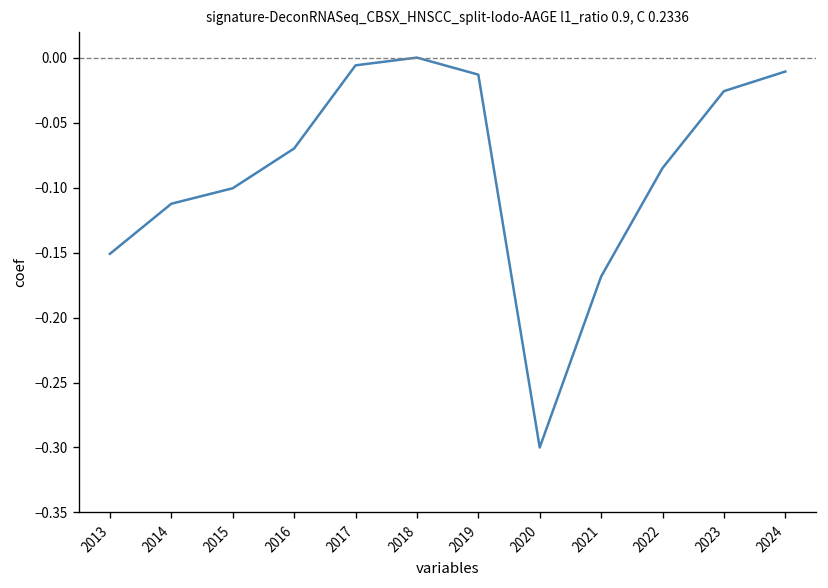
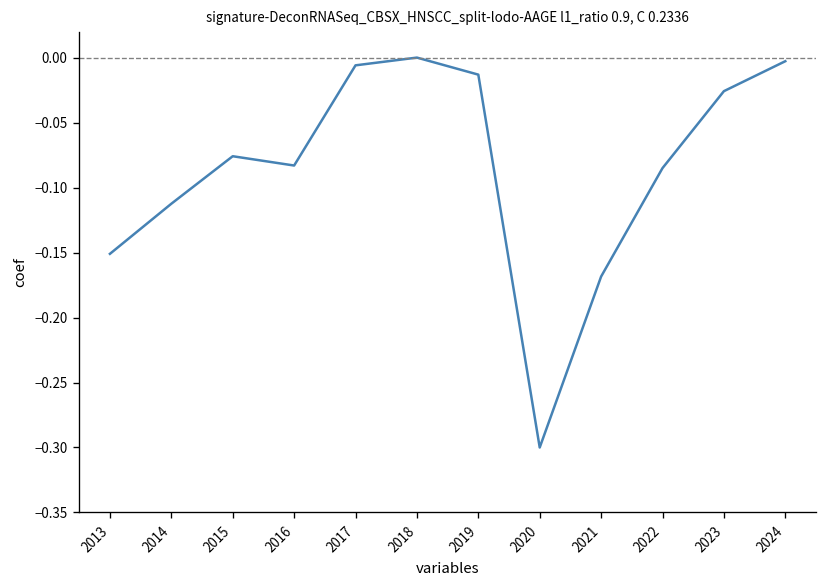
  {
    "2013": -0.151,
    "2014": -0.112,
-   "2015": -0.101,
-   "2016": -0.070,
+   "2015": -0.076,
+   "2016": -0.083,
    "2017": -0.006,
    "2018": 0.000,
    "2019": -0.013,
    "2020": -0.300,
    "2021": -0.168,
    "2022": -0.085,
    "2023": -0.026,
-   "2024": -0.011
+   "2024": -0.003
  }
